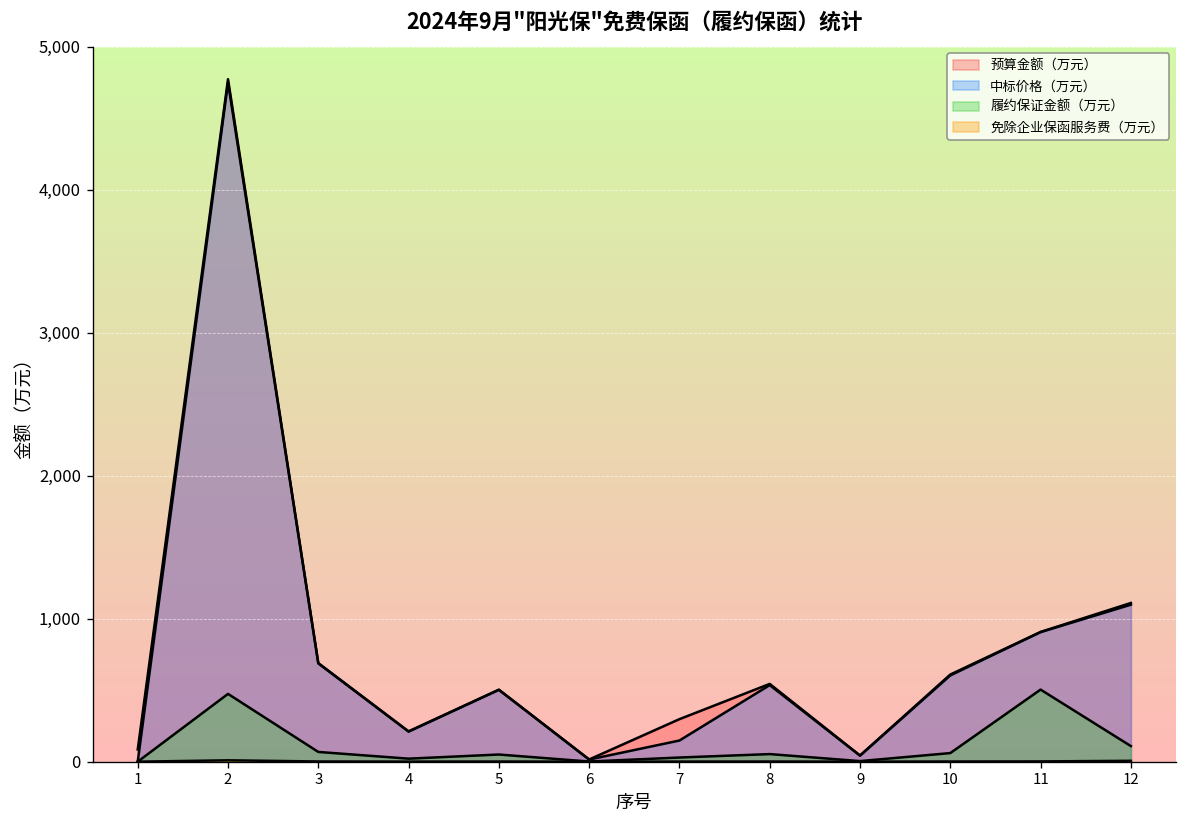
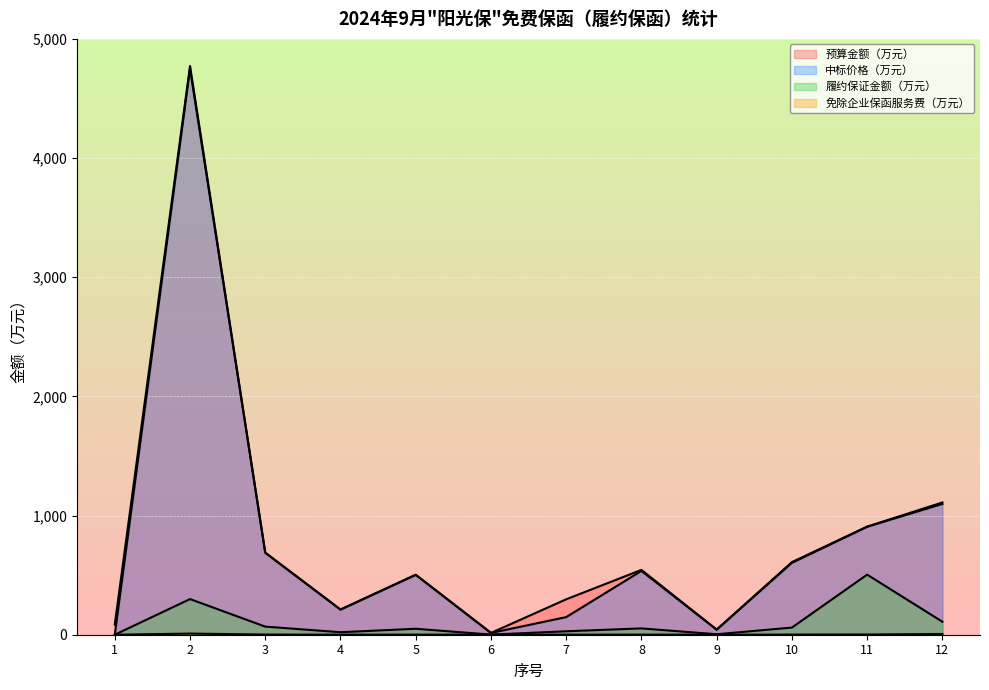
  {
    "中标价格（万元）": {
      "2": "4,750",
      "7": "150"
    },
    "履约保证金额（万元）": {
-     "2": "470",
+     "2": "300",
      "3": "70",
      "5": "50",
      "7": "30",
      "8": "50",
      "10": "60",
      "11": "500",
      "12": "110"
    }
  }
